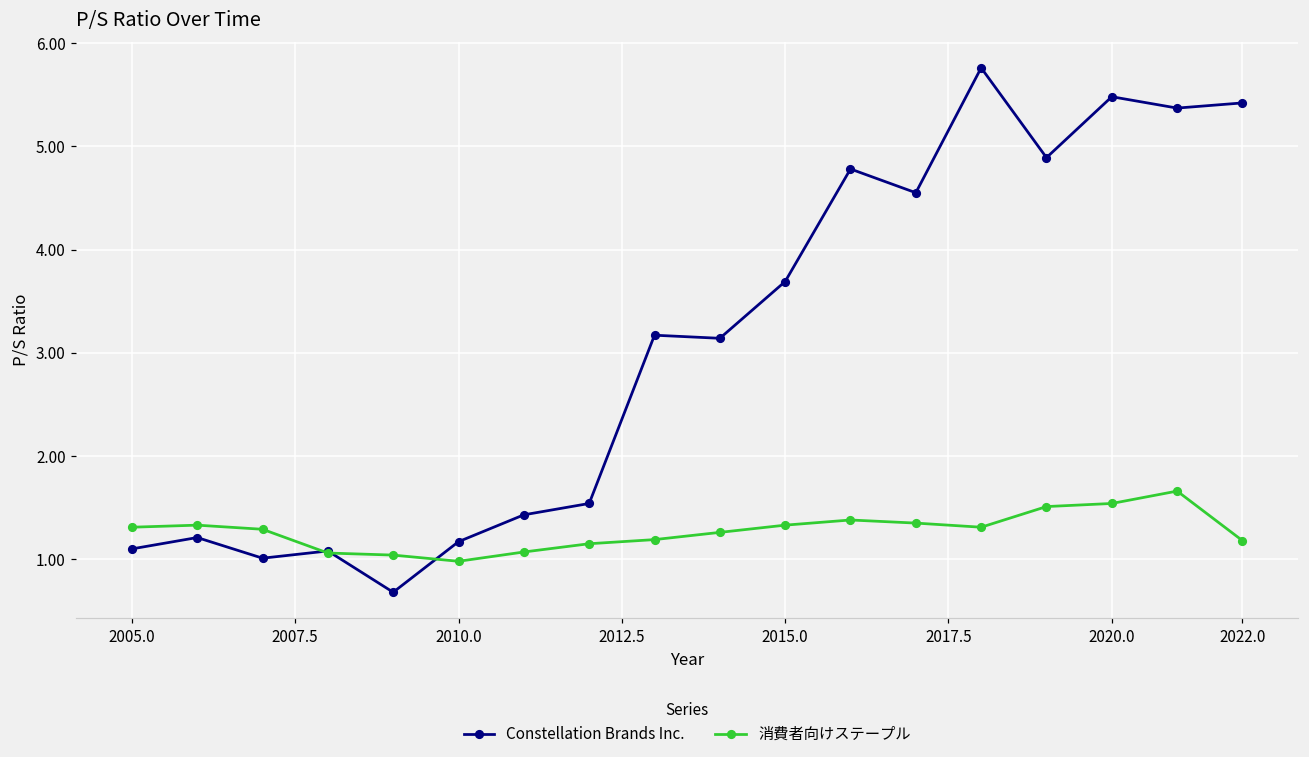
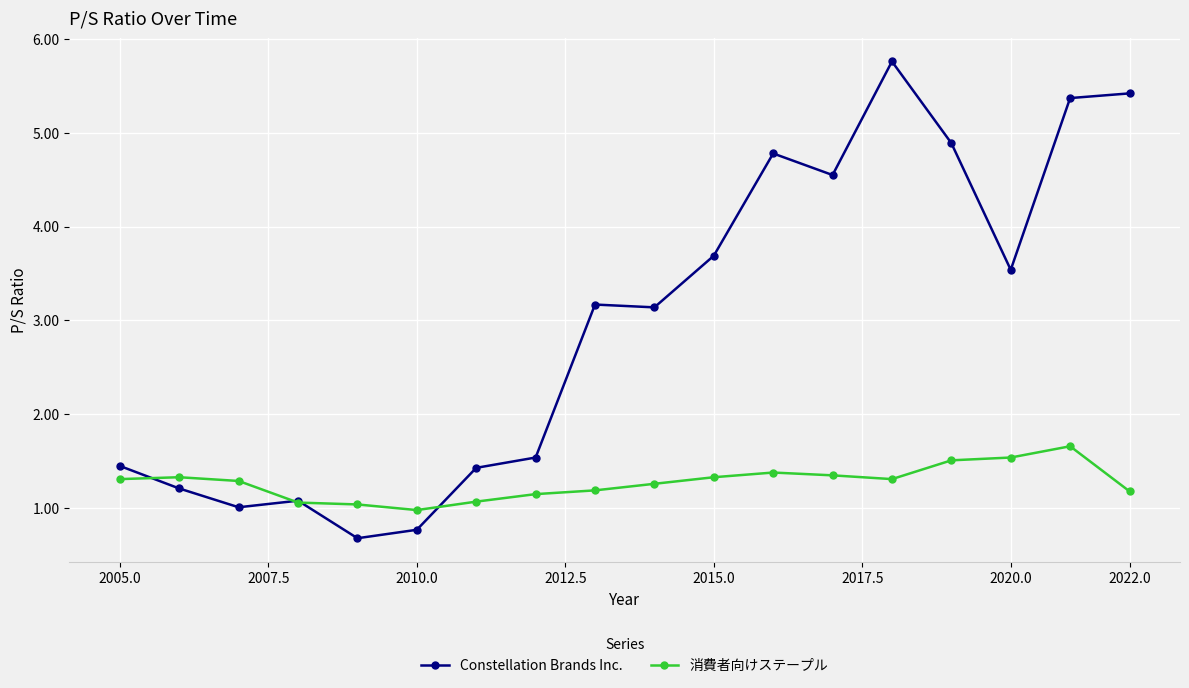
  {
    "Constellation Brands Inc.": {
-     "2005.0": 1.1,
-     "2010.0": 1.2,
+     "2005.0": 1.5,
+     "2010.0": 0.8,
      "2015.0": 3.7,
-     "2020.0": 5.5,
+     "2020.0": 3.5,
      "2022.0": 5.4
    },
    "消費者向けステープル": {
      "2005.0": 1.3,
      "2010.0": 1.0,
      "2015.0": 1.3,
      "2020.0": 1.5,
      "2022.0": 1.2
    }
  }
